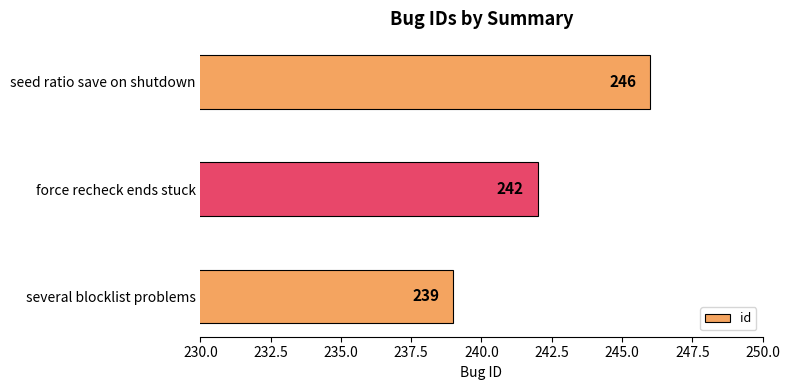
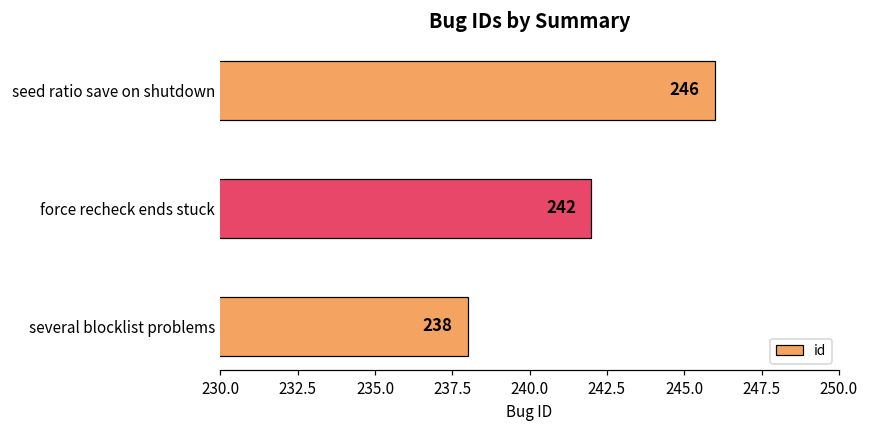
  {
    "seed ratio save on shutdown": 246,
    "force recheck ends stuck": 242,
-   "several blocklist problems": 239
+   "several blocklist problems": 238
  }
